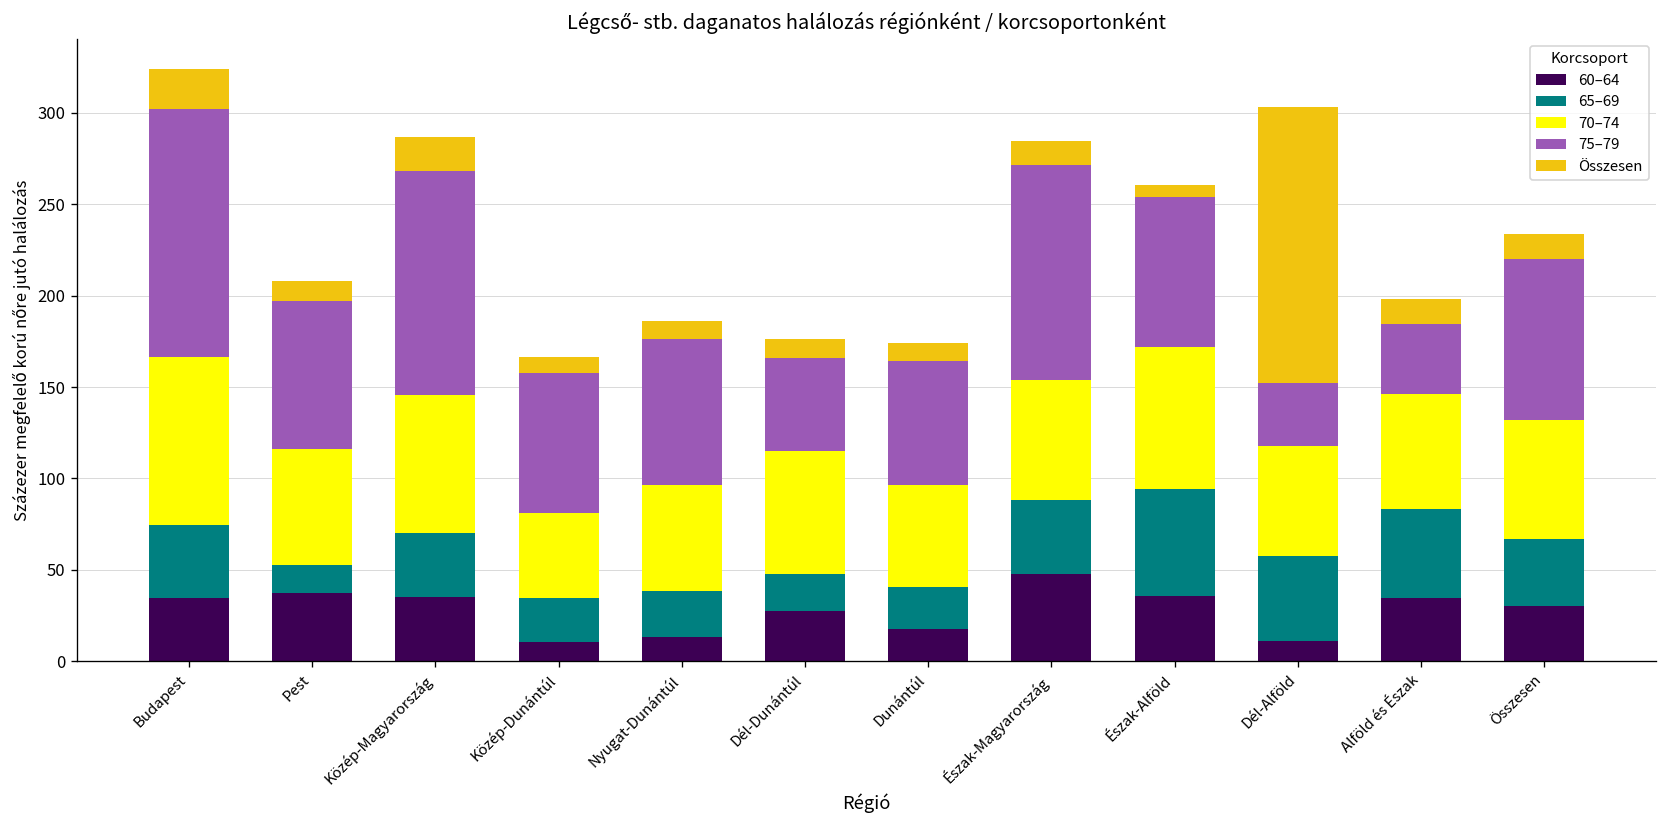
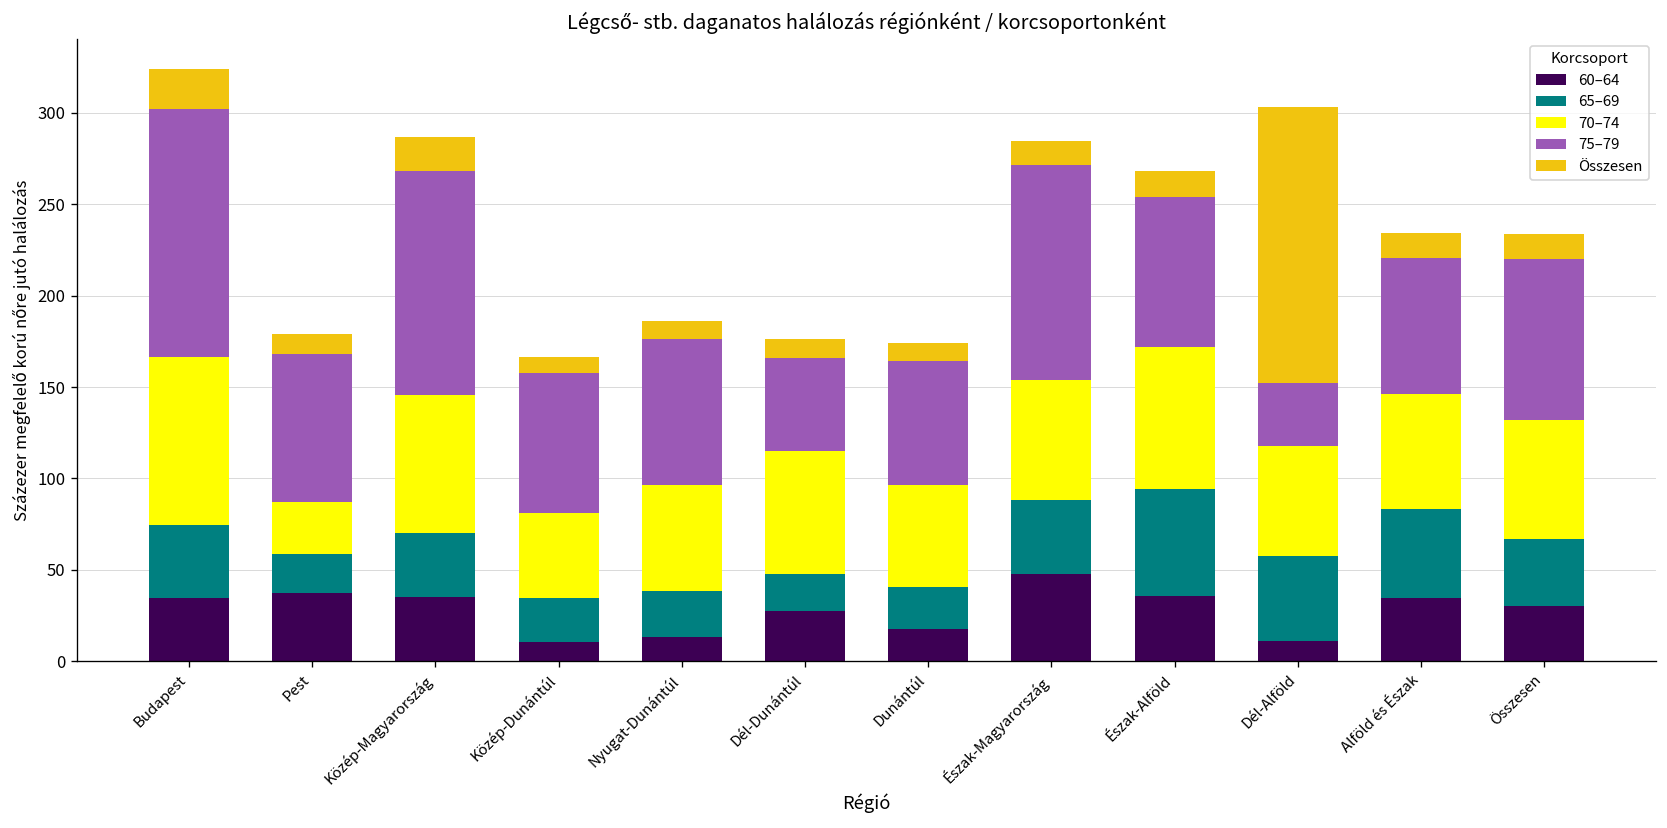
  {
    "60–64": {
      "Budapest": 35,
      "Pest": 37,
      "Közép-Magyarország": 35,
      "Közép-Dunántúl": 11,
      "Nyugat-Dunántúl": 13,
      "Dél-Dunántúl": 28,
      "Dunántúl": 18,
      "Észak-Magyarország": 48,
      "Észak-Alföld": 36,
      "Dél-Alföld": 11,
      "Alföld és Észak": 34,
      "Összesen": 30
    },
    "65–69": {
      "Budapest": 40,
-     "Pest": 15,
+     "Pest": 22,
      "Közép-Magyarország": 35,
      "Közép-Dunántúl": 24,
      "Nyugat-Dunántúl": 25,
      "Dél-Dunántúl": 20,
      "Dunántúl": 23,
      "Észak-Magyarország": 41,
      "Észak-Alföld": 59,
      "Dél-Alföld": 46,
      "Alföld és Észak": 49,
      "Összesen": 37
    },
    "70–74": {
      "Budapest": 92,
-     "Pest": 63,
+     "Pest": 28,
      "Közép-Magyarország": 76,
      "Közép-Dunántúl": 47,
      "Nyugat-Dunántúl": 58,
      "Dél-Dunántúl": 68,
      "Dunántúl": 56,
      "Észak-Magyarország": 66,
      "Észak-Alföld": 77,
      "Dél-Alföld": 61,
      "Alföld és Észak": 63,
      "Összesen": 65
    },
    "75–79": {
      "Budapest": 136,
      "Pest": 81,
      "Közép-Magyarország": 122,
      "Közép-Dunántúl": 76,
      "Nyugat-Dunántúl": 80,
      "Dél-Dunántúl": 51,
      "Dunántúl": 68,
      "Észak-Magyarország": 118,
      "Észak-Alföld": 82,
      "Dél-Alföld": 35,
-     "Alföld és Észak": 38,
+     "Alföld és Észak": 74,
      "Összesen": 88
    },
    "Összesen": {
      "Budapest": 22,
      "Pest": 11,
      "Közép-Magyarország": 19,
      "Közép-Dunántúl": 9,
      "Nyugat-Dunántúl": 10,
      "Dél-Dunántúl": 11,
      "Dunántúl": 10,
      "Észak-Magyarország": 13,
-     "Észak-Alföld": 7,
+     "Észak-Alföld": 14,
      "Dél-Alföld": 151,
      "Alföld és Észak": 14,
      "Összesen": 14
    }
  }
